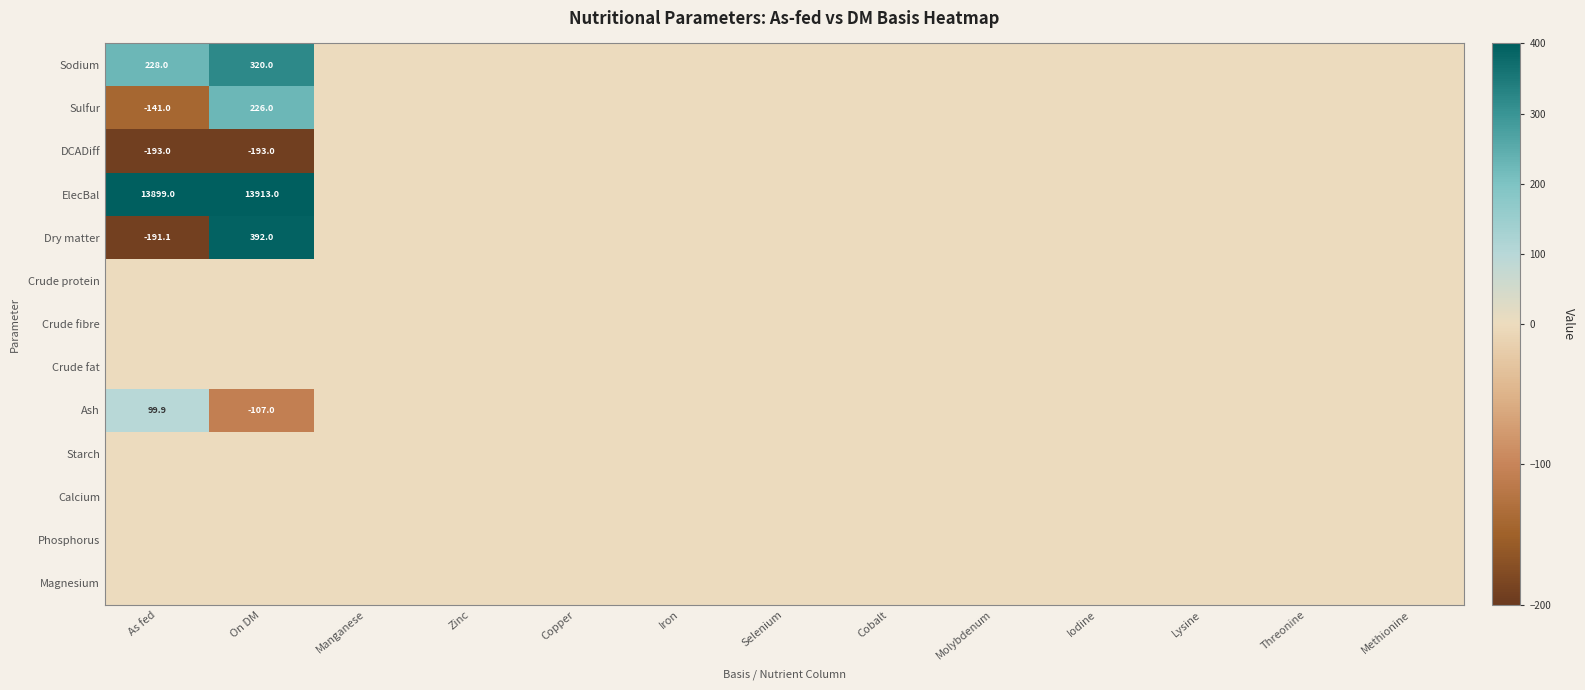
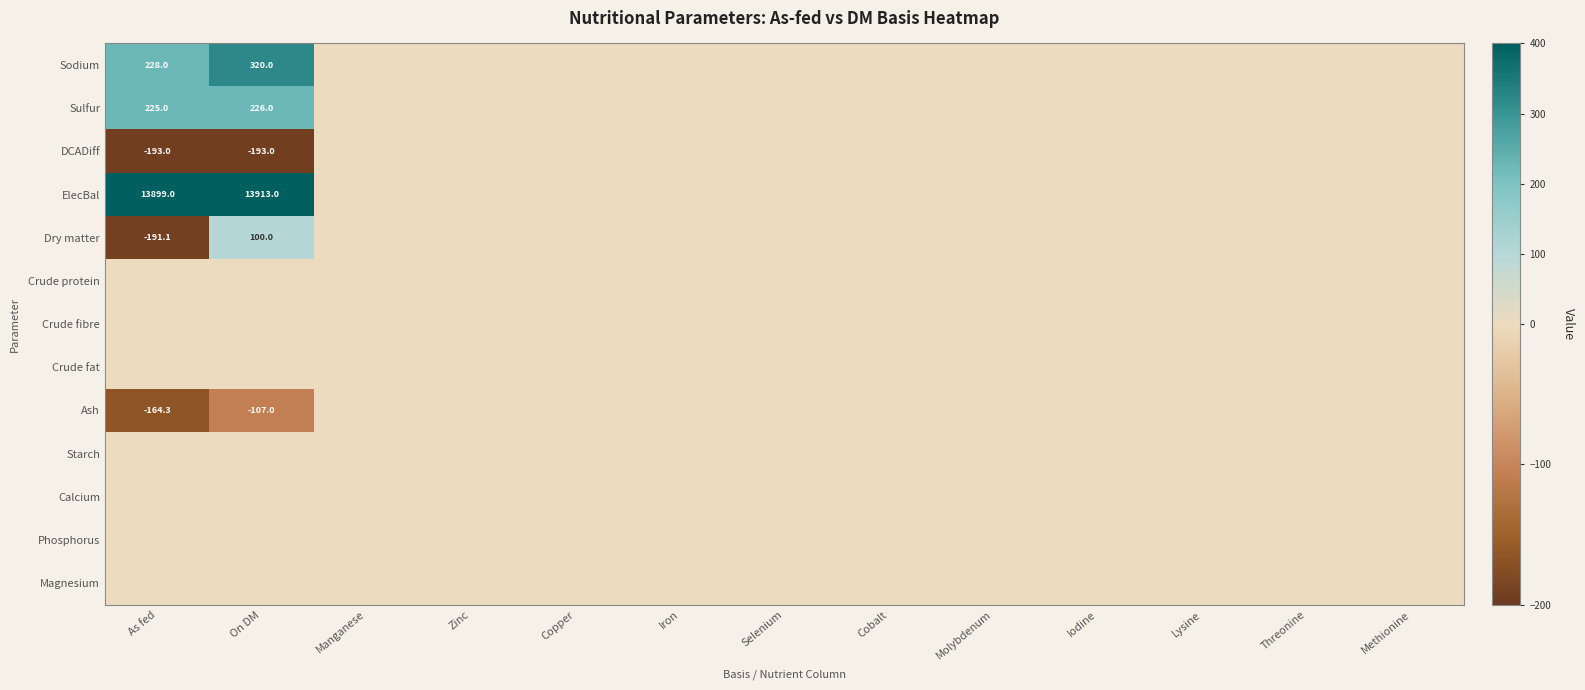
  {
    "Sodium": {
      "As fed": 228.0,
      "On DM": 320.0
    },
    "Sulfur": {
-     "As fed": -141.0,
+     "As fed": 225.0,
      "On DM": 226.0
    },
    "DCADiff": {
      "As fed": -193.0,
      "On DM": -193.0
    },
    "ElecBal": {
      "As fed": 13899.0,
      "On DM": 13913.0
    },
    "Dry matter": {
      "As fed": -191.1,
-     "On DM": 392.0
+     "On DM": 100.0
    },
    "Ash": {
-     "As fed": 99.9,
+     "As fed": -164.3,
      "On DM": -107.0
    }
  }
